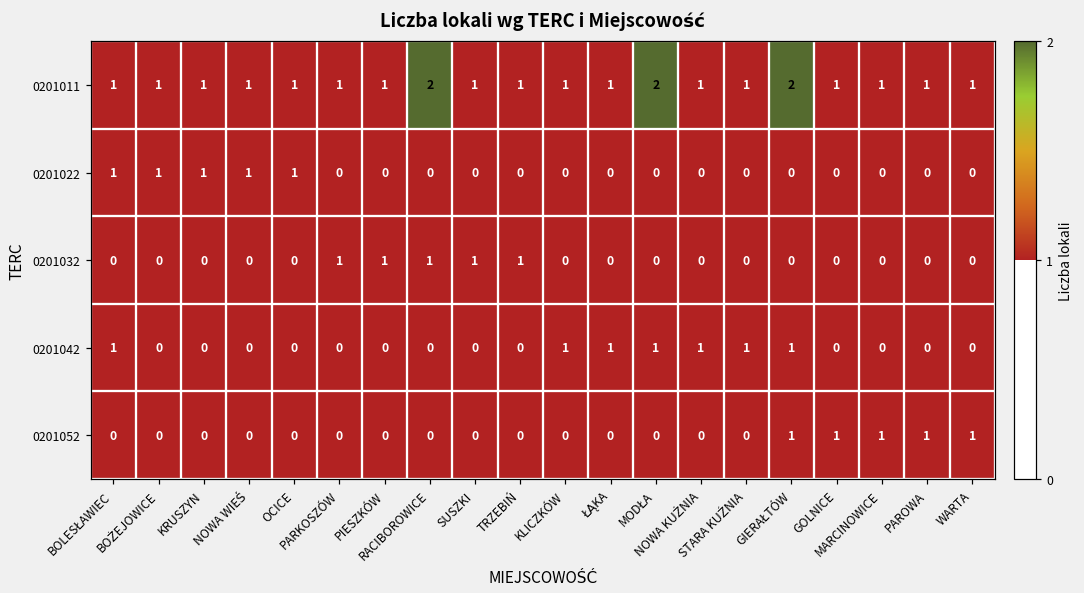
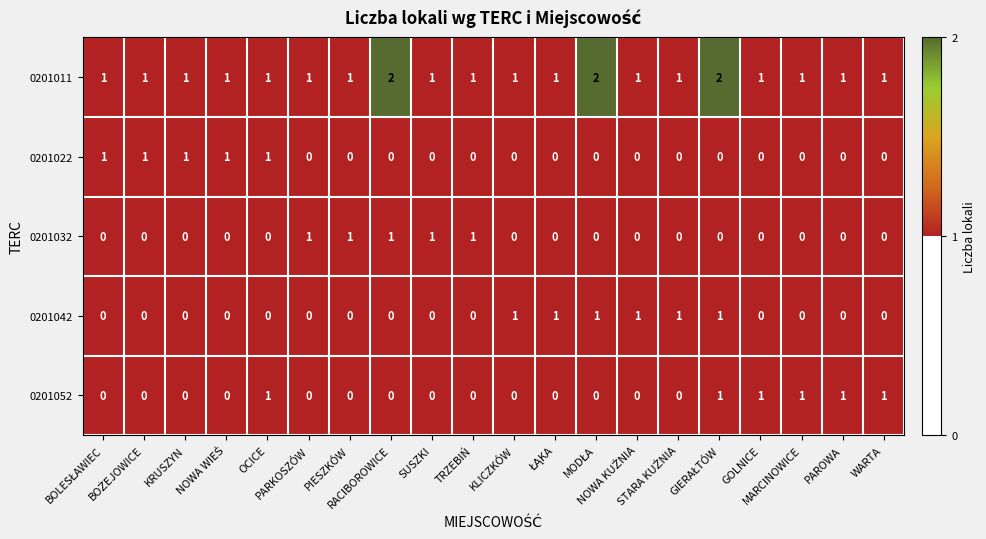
  {
    "0201011": {
      "BOLESŁAWIEC": 1,
      "BOŻEJOWICE": 1,
      "KRUSZYN": 1,
      "NOWA WIEŚ": 1,
      "OCICE": 1,
      "PARKOSZÓW": 1,
      "PIESZKÓW": 1,
      "RACIBOROWICE": 2,
      "SUSZKI": 1,
      "TRZEBIŃ": 1,
      "KLICZKÓW": 1,
      "ŁĄKA": 1,
      "MODŁA": 2,
      "NOWA KUŹNIA": 1,
      "STARA KUŹNIA": 1,
      "GIERAŁTÓW": 2,
      "GOLNICE": 1,
      "MARCINOWICE": 1,
      "PAROWA": 1,
      "WARTA": 1
    },
    "0201022": {
      "BOLESŁAWIEC": 1,
      "BOŻEJOWICE": 1,
      "KRUSZYN": 1,
      "NOWA WIEŚ": 1,
      "OCICE": 1,
      "PARKOSZÓW": 0,
      "PIESZKÓW": 0,
      "RACIBOROWICE": 0,
      "SUSZKI": 0,
      "TRZEBIŃ": 0,
      "KLICZKÓW": 0,
      "ŁĄKA": 0,
      "MODŁA": 0,
      "NOWA KUŹNIA": 0,
      "STARA KUŹNIA": 0,
      "GIERAŁTÓW": 0,
      "GOLNICE": 0,
      "MARCINOWICE": 0,
      "PAROWA": 0,
      "WARTA": 0
    },
    "0201032": {
      "BOLESŁAWIEC": 0,
      "BOŻEJOWICE": 0,
      "KRUSZYN": 0,
      "NOWA WIEŚ": 0,
      "OCICE": 0,
      "PARKOSZÓW": 1,
      "PIESZKÓW": 1,
      "RACIBOROWICE": 1,
      "SUSZKI": 1,
      "TRZEBIŃ": 1,
      "KLICZKÓW": 0,
      "ŁĄKA": 0,
      "MODŁA": 0,
      "NOWA KUŹNIA": 0,
      "STARA KUŹNIA": 0,
      "GIERAŁTÓW": 0,
      "GOLNICE": 0,
      "MARCINOWICE": 0,
      "PAROWA": 0,
      "WARTA": 0
    },
    "0201042": {
-     "BOLESŁAWIEC": 1,
+     "BOLESŁAWIEC": 0,
      "BOŻEJOWICE": 0,
      "KRUSZYN": 0,
      "NOWA WIEŚ": 0,
      "OCICE": 0,
      "PARKOSZÓW": 0,
      "PIESZKÓW": 0,
      "RACIBOROWICE": 0,
      "SUSZKI": 0,
      "TRZEBIŃ": 0,
      "KLICZKÓW": 1,
      "ŁĄKA": 1,
      "MODŁA": 1,
      "NOWA KUŹNIA": 1,
      "STARA KUŹNIA": 1,
      "GIERAŁTÓW": 1,
      "GOLNICE": 0,
      "MARCINOWICE": 0,
      "PAROWA": 0,
      "WARTA": 0
    },
    "0201052": {
      "BOLESŁAWIEC": 0,
      "BOŻEJOWICE": 0,
      "KRUSZYN": 0,
      "NOWA WIEŚ": 0,
-     "OCICE": 0,
+     "OCICE": 1,
      "PARKOSZÓW": 0,
      "PIESZKÓW": 0,
      "RACIBOROWICE": 0,
      "SUSZKI": 0,
      "TRZEBIŃ": 0,
      "KLICZKÓW": 0,
      "ŁĄKA": 0,
      "MODŁA": 0,
      "NOWA KUŹNIA": 0,
      "STARA KUŹNIA": 0,
      "GIERAŁTÓW": 1,
      "GOLNICE": 1,
      "MARCINOWICE": 1,
      "PAROWA": 1,
      "WARTA": 1
    }
  }
